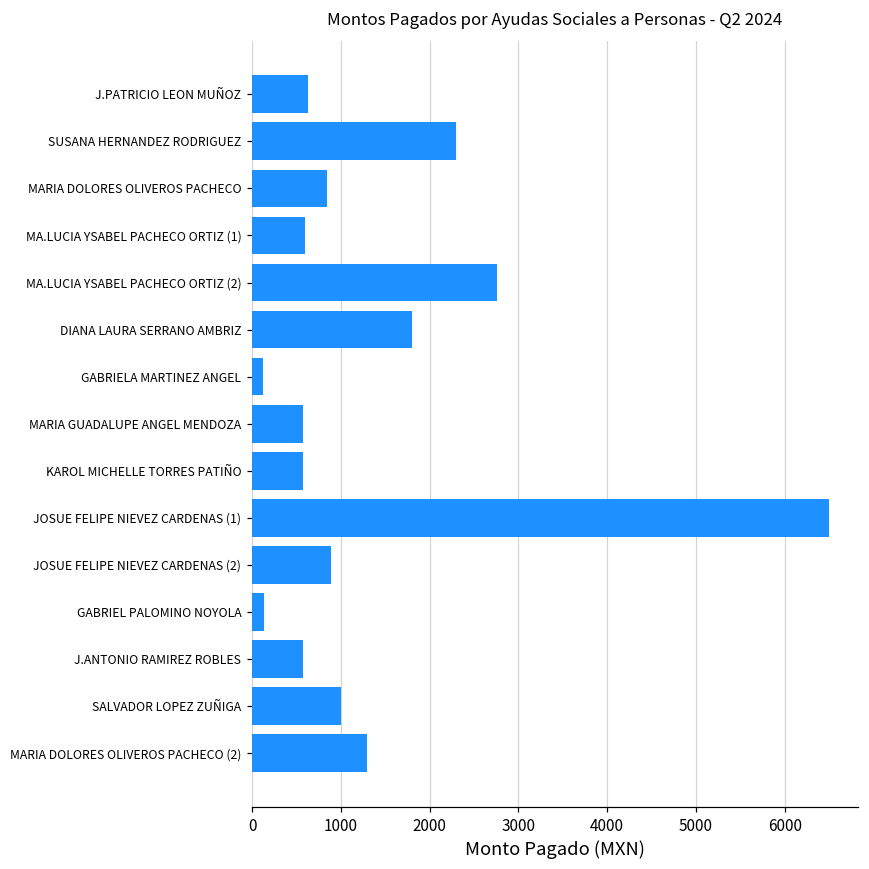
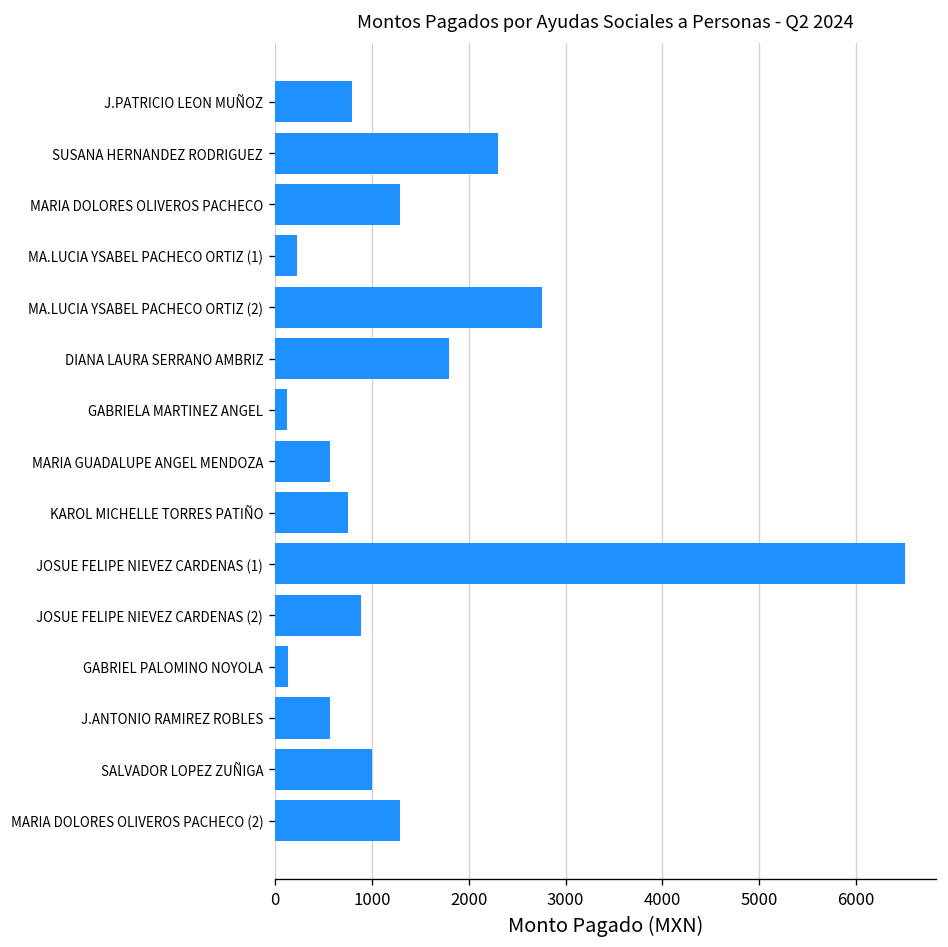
  {
-   "J.PATRICIO LEON MUÑOZ": 600,
+   "J.PATRICIO LEON MUÑOZ": 800,
    "SUSANA HERNANDEZ RODRIGUEZ": 2300,
-   "MARIA DOLORES OLIVEROS PACHECO": 800,
-   "MA.LUCIA YSABEL PACHECO ORTIZ (1)": 600,
+   "MARIA DOLORES OLIVEROS PACHECO": 1300,
+   "MA.LUCIA YSABEL PACHECO ORTIZ (1)": 200,
    "MA.LUCIA YSABEL PACHECO ORTIZ (2)": 2800,
    "DIANA LAURA SERRANO AMBRIZ": 1800,
    "GABRIELA MARTINEZ ANGEL": 100,
    "MARIA GUADALUPE ANGEL MENDOZA": 600,
-   "KAROL MICHELLE TORRES PATIÑO": 600,
+   "KAROL MICHELLE TORRES PATIÑO": 800,
    "JOSUE FELIPE NIEVEZ CARDENAS (1)": 6500,
    "JOSUE FELIPE NIEVEZ CARDENAS (2)": 900,
    "GABRIEL PALOMINO NOYOLA": 100,
    "J.ANTONIO RAMIREZ ROBLES": 600,
    "SALVADOR LOPEZ ZUÑIGA": 1000,
    "MARIA DOLORES OLIVEROS PACHECO (2)": 1300
  }
